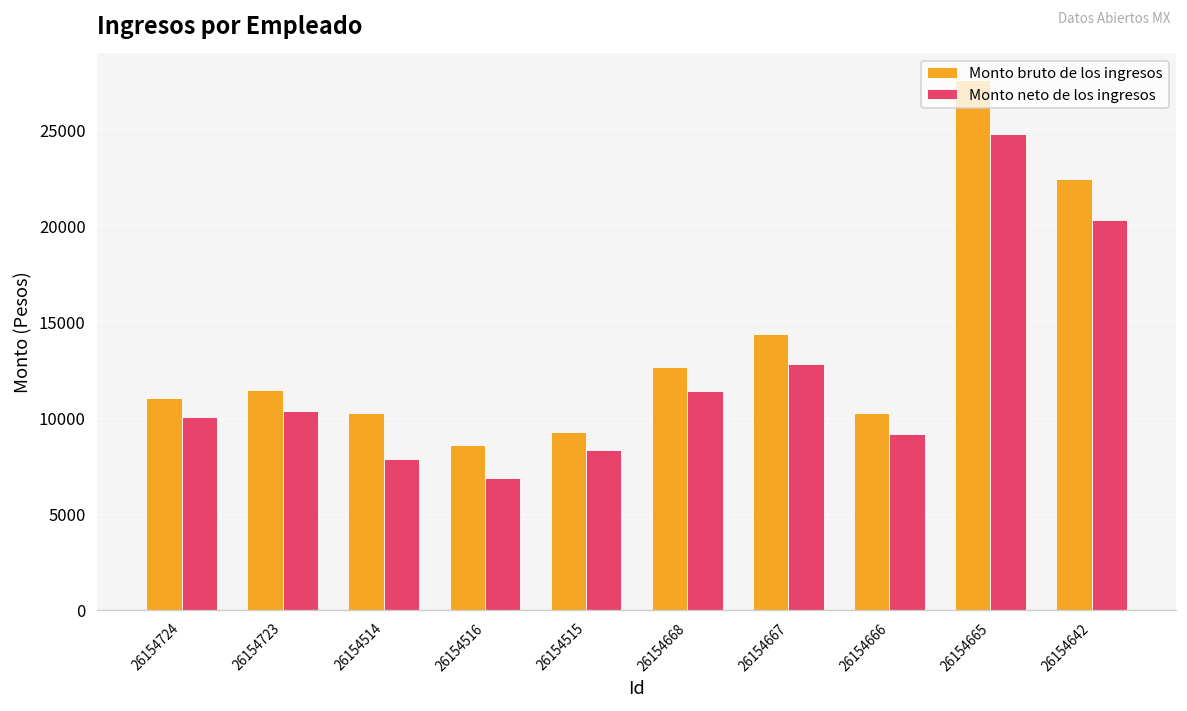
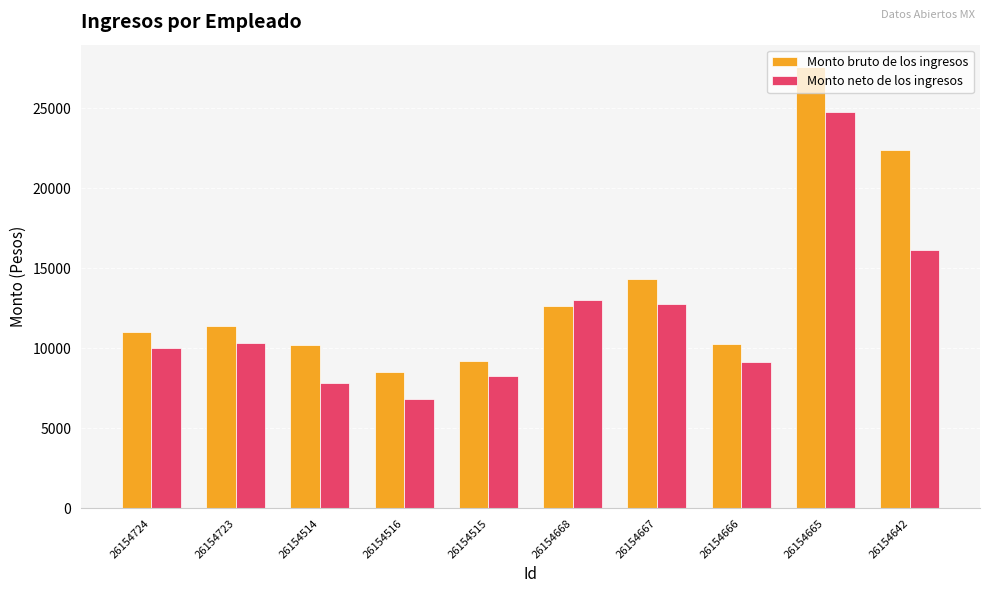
  {
    "Monto bruto de los ingresos": {
      "26154724": 11000,
      "26154723": 11400,
      "26154514": 10200,
      "26154516": 8600,
      "26154515": 9200,
      "26154668": 12700,
      "26154667": 14400,
      "26154666": 10300,
      "26154642": 22400
    },
    "Monto neto de los ingresos": {
      "26154724": 10000,
      "26154723": 10400,
      "26154514": 7800,
      "26154516": 6800,
      "26154515": 8300,
-     "26154668": 11400,
+     "26154668": 13000,
      "26154667": 12800,
      "26154666": 9100,
      "26154665": 24700,
-     "26154642": 20300
+     "26154642": 16200
    }
  }
